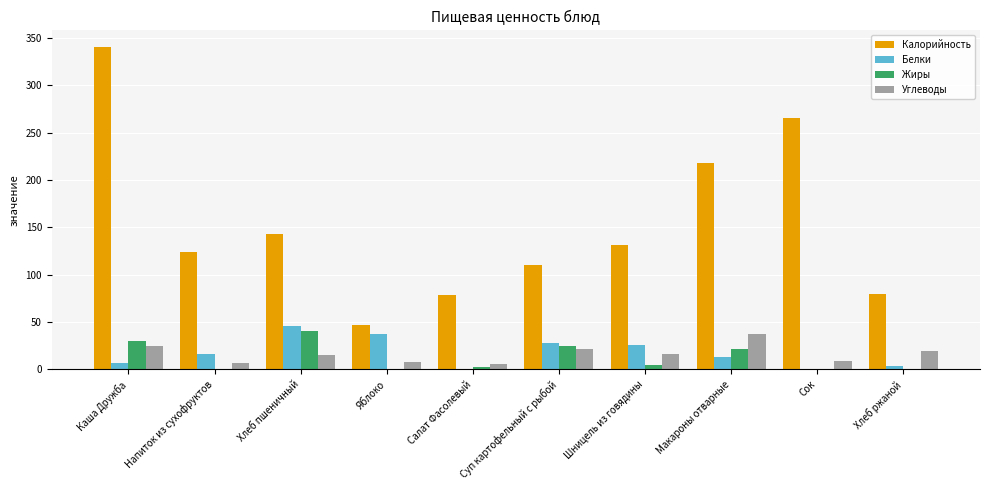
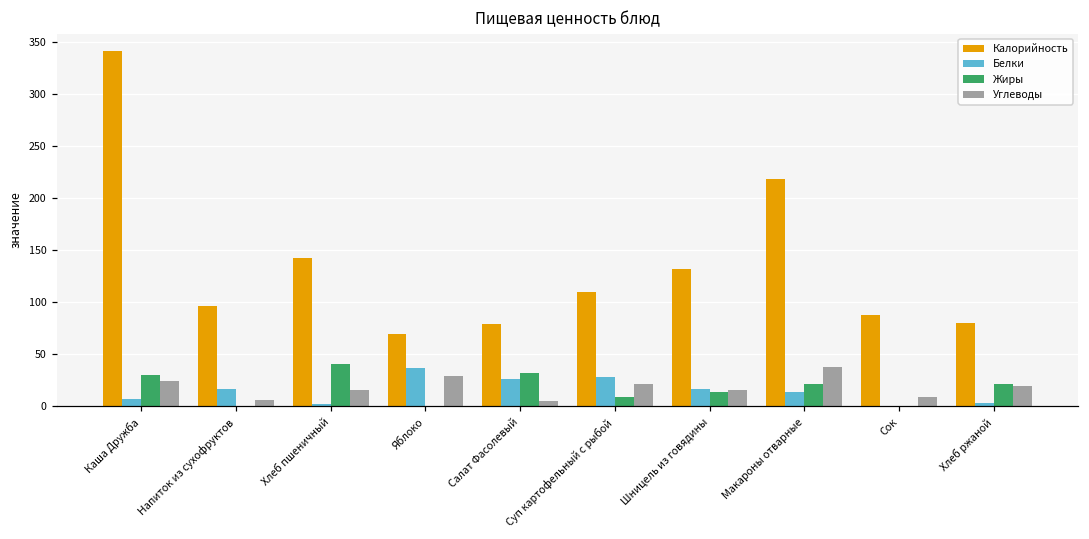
  {
    "Калорийность": {
      "Каша Дружба": 340,
-     "Напиток из сухофруктов": 120,
+     "Напиток из сухофруктов": 100,
      "Хлеб пшеничный": 140,
-     "Яблоко": 50,
+     "Яблоко": 70,
      "Салат Фасолевый": 80,
      "Суп картофельный с рыбой": 110,
      "Шницель из говядины": 130,
      "Макароны отварные": 220,
-     "Сок": 270,
+     "Сок": 90,
      "Хлеб ржаной": 80
    },
    "Белки": {
      "Каша Дружба": 10,
      "Напиток из сухофруктов": 20,
-     "Хлеб пшеничный": 50,
+     "Хлеб пшеничный": 0,
      "Яблоко": 40,
-     "Салат Фасолевый": 0,
+     "Салат Фасолевый": 30,
      "Суп картофельный с рыбой": 30,
-     "Шницель из говядины": 30,
+     "Шницель из говядины": 20,
      "Макароны отварные": 10,
      "Сок": 0,
      "Хлеб ржаной": 0
    },
    "Жиры": {
      "Каша Дружба": 30,
      "Напиток из сухофруктов": 0,
      "Хлеб пшеничный": 40,
      "Яблоко": 0,
-     "Салат Фасолевый": 0,
-     "Суп картофельный с рыбой": 20,
-     "Шницель из говядины": 0,
+     "Салат Фасолевый": 30,
+     "Суп картофельный с рыбой": 10,
+     "Шницель из говядины": 10,
      "Макароны отварные": 20,
      "Сок": 0,
-     "Хлеб ржаной": 0
+     "Хлеб ржаной": 20
    },
    "Углеводы": {
      "Каша Дружба": 20,
      "Напиток из сухофруктов": 10,
      "Хлеб пшеничный": 20,
-     "Яблоко": 10,
+     "Яблоко": 30,
      "Салат Фасолевый": 10,
      "Суп картофельный с рыбой": 20,
      "Шницель из говядины": 20,
      "Макароны отварные": 40,
      "Сок": 10,
      "Хлеб ржаной": 20
    }
  }
